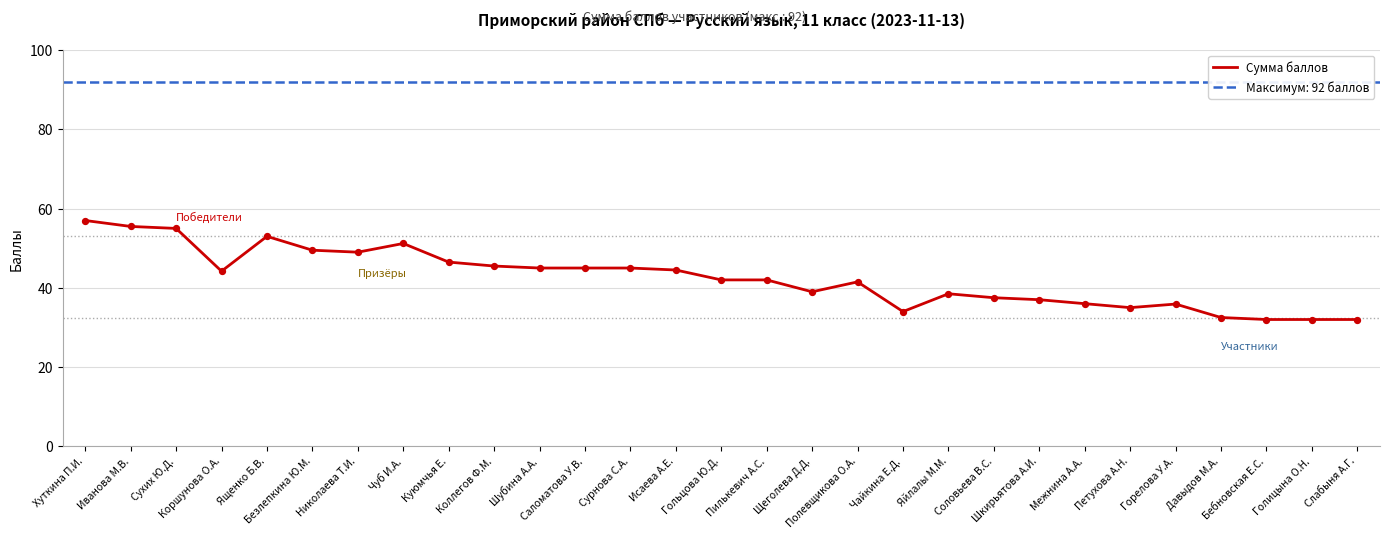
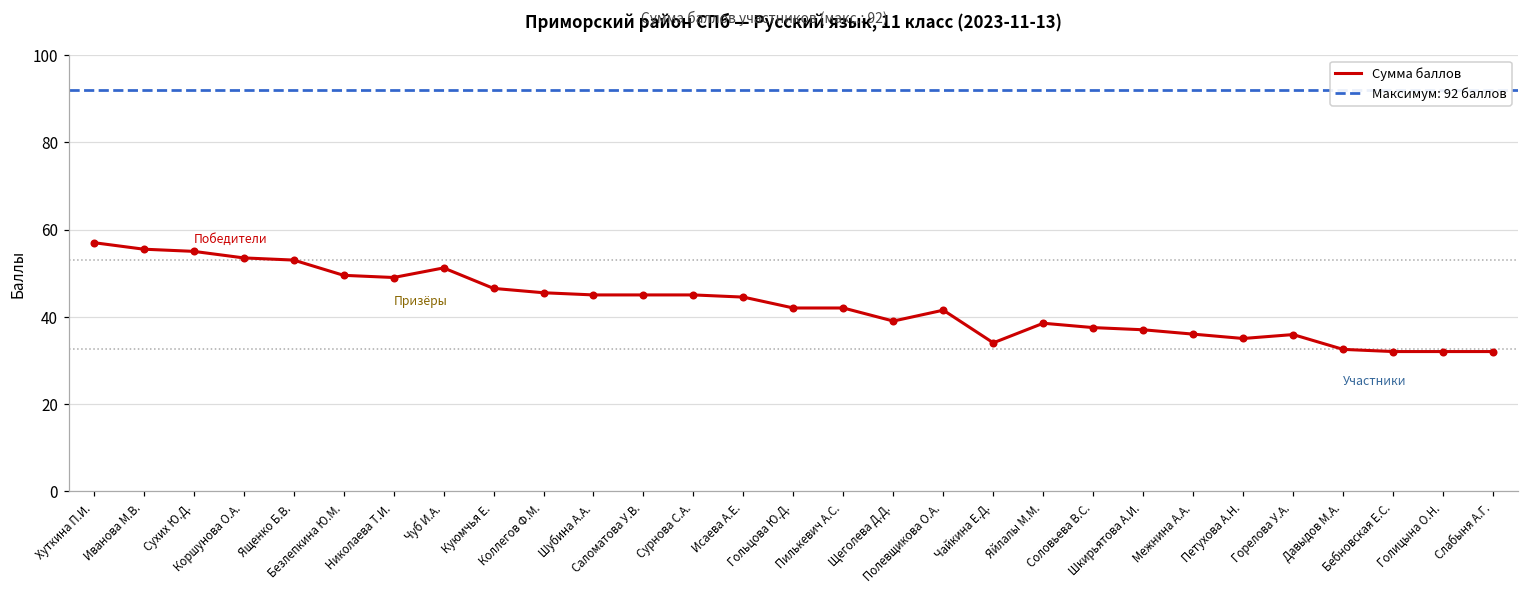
  {
    "Хуткина П.И.": 57,
    "Иванова М.В.": 56,
    "Сухих Ю.Д.": 55,
-   "Коршунова О.А.": 44,
+   "Коршунова О.А.": 54,
    "Ященко Б.В.": 53,
    "Безлепкина Ю.М.": 50,
    "Николаева Т.И.": 49,
    "Чуб И.А.": 51,
    "Куюмчья Е.": 47,
    "Коллегов Ф.М.": 46,
    "Шубина А.А.": 45,
    "Саломатова У.В.": 45,
    "Сурнова С.А.": 45,
    "Исаева А.Е.": 45,
    "Гольцова Ю.Д.": 42,
    "Пилькевич А.С.": 42,
    "Щеголева Д.Д.": 39,
    "Полевщикова О.А.": 42,
    "Чайкина Е.Д.": 34,
    "Яйлалы М.М.": 39,
    "Соловьева В.С.": 38,
    "Шкирьятова А.И.": 37,
    "Межнина А.А.": 36,
    "Петухова А.Н.": 35,
    "Горелова У.А.": 36,
    "Давыдов М.А.": 33,
    "Бебновская Е.С.": 32,
    "Голицына О.Н.": 32,
    "Слабыня А.Г.": 32
  }
